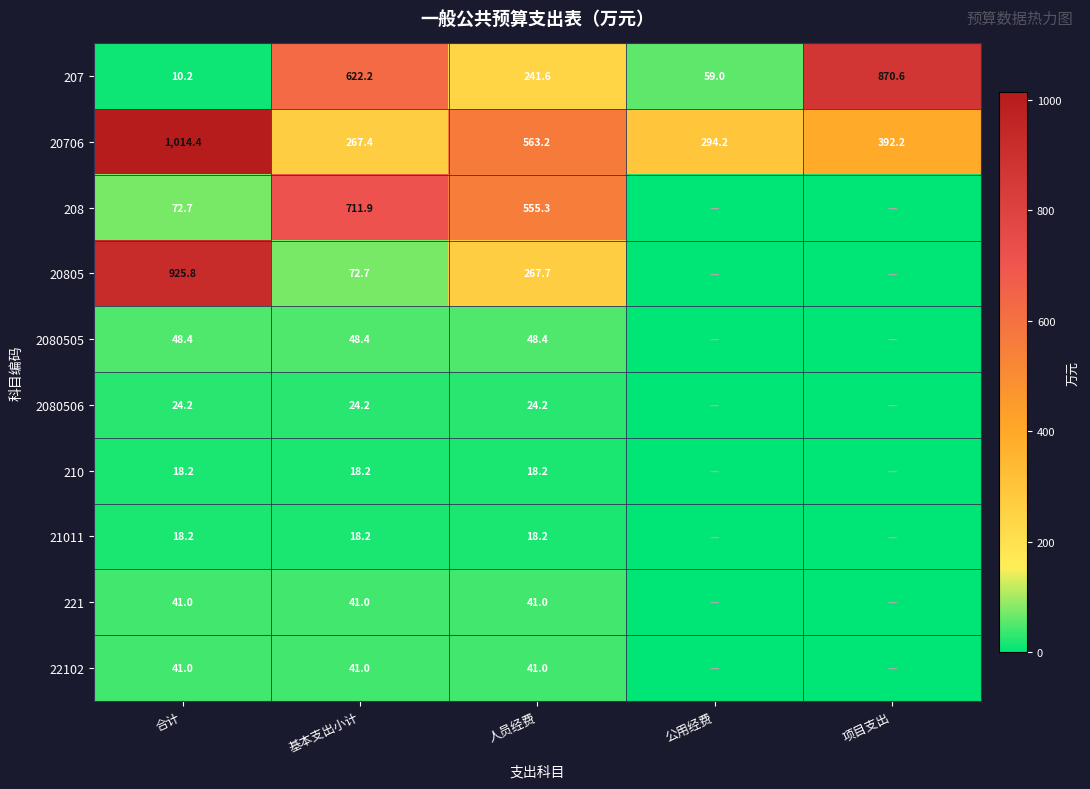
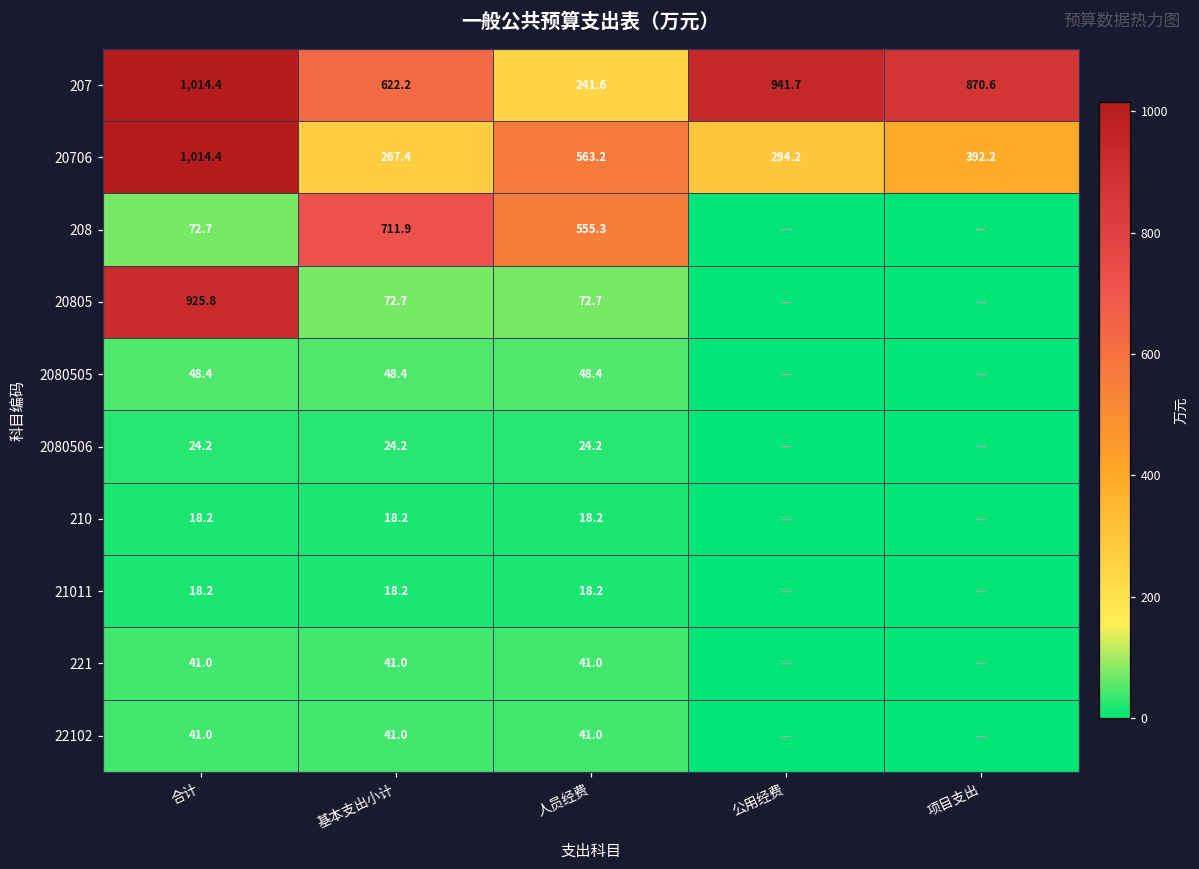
  {
    "207": {
-     "合计": "10.2",
+     "合计": "1,014.4",
      "基本支出小计": "622.2",
      "人员经费": "241.6",
-     "公用经费": "59.0",
+     "公用经费": "941.7",
      "项目支出": "870.6"
    },
    "20706": {
      "合计": "1,014.4",
      "基本支出小计": "267.4",
      "人员经费": "563.2",
      "公用经费": "294.2",
      "项目支出": "392.2"
    },
    "208": {
      "合计": "72.7",
      "基本支出小计": "711.9",
      "人员经费": "555.3"
    },
    "20805": {
      "合计": "925.8",
      "基本支出小计": "72.7",
-     "人员经费": "267.7"
+     "人员经费": "72.7"
    },
    "2080505": {
      "合计": "48.4",
      "基本支出小计": "48.4",
      "人员经费": "48.4"
    },
    "2080506": {
      "合计": "24.2",
      "基本支出小计": "24.2",
      "人员经费": "24.2"
    },
    "210": {
      "合计": "18.2",
      "基本支出小计": "18.2",
      "人员经费": "18.2"
    },
    "21011": {
      "合计": "18.2",
      "基本支出小计": "18.2",
      "人员经费": "18.2"
    },
    "221": {
      "合计": "41.0",
      "基本支出小计": "41.0",
      "人员经费": "41.0"
    },
    "22102": {
      "合计": "41.0",
      "基本支出小计": "41.0",
      "人员经费": "41.0"
    }
  }
